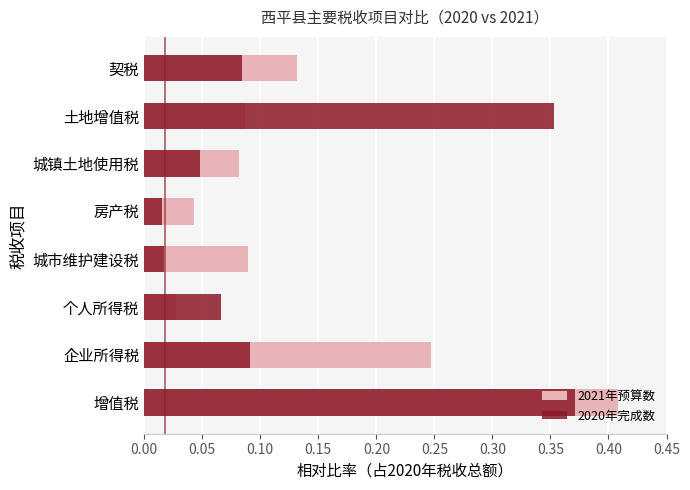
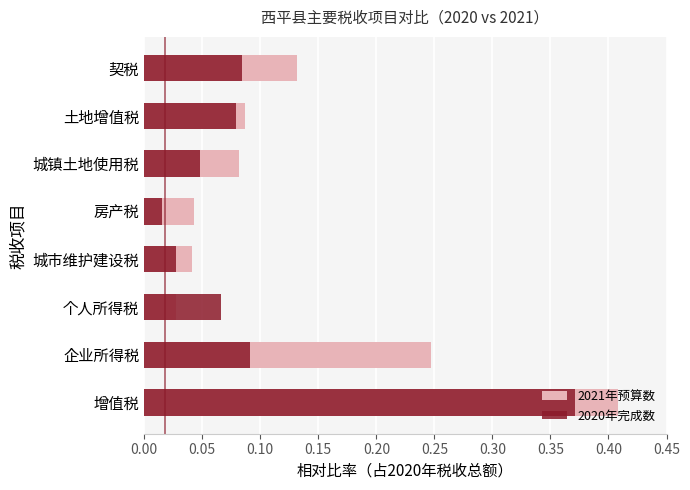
  {
    "2021年预算数": {
      "契税": 0.131,
      "城镇土地使用税": 0.082,
      "房产税": 0.043,
-     "城市维护建设税": 0.090,
+     "城市维护建设税": 0.041,
      "企业所得税": 0.247,
      "增值税": 0.408
    },
    "2020年完成数": {
-     "土地增值税": 0.353,
-     "城市维护建设税": 0.017,
+     "土地增值税": 0.079,
+     "城市维护建设税": 0.028,
      "个人所得税": 0.066
    }
  }
